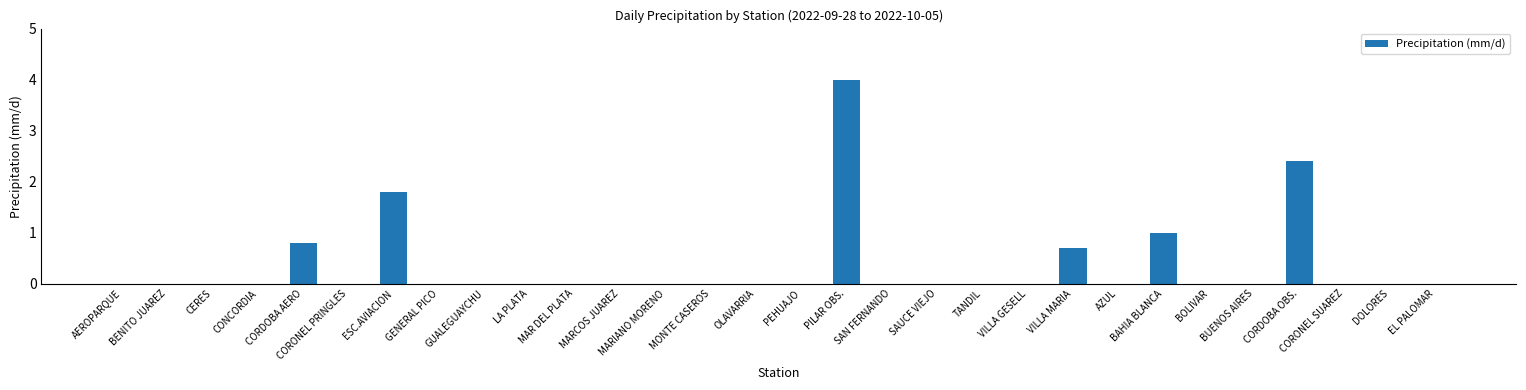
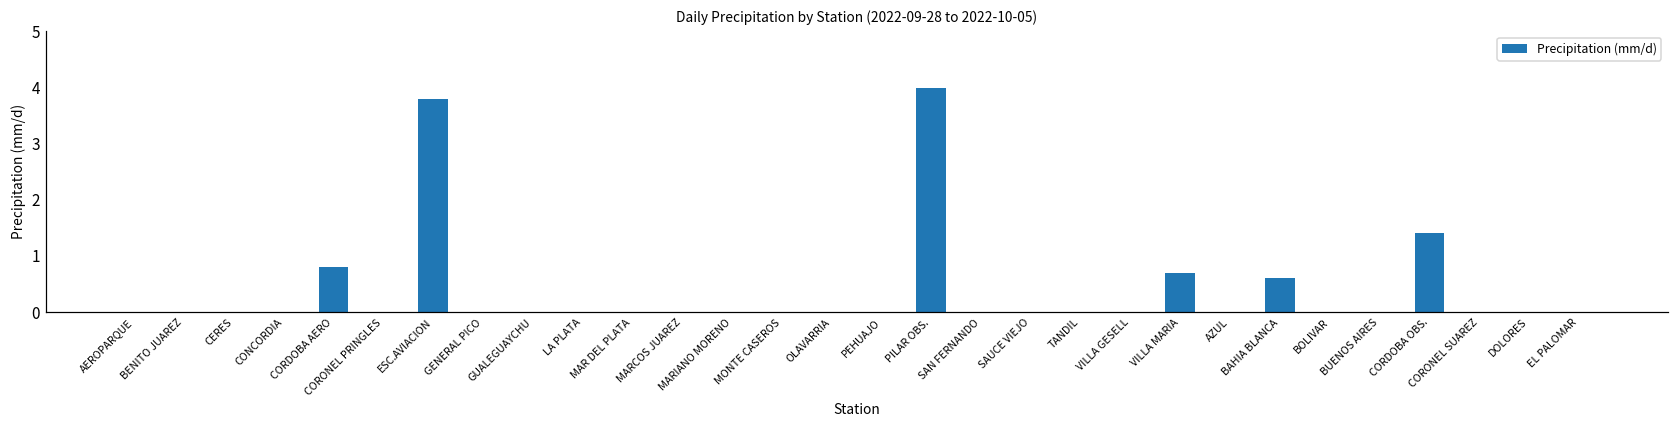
  {
    "AEROPARQUE": 0.0,
    "BENITO JUAREZ": 0.0,
    "CERES": 0.0,
    "CONCORDIA": 0.0,
    "CORDOBA AERO": 0.8,
    "CORONEL PRINGLES": 0.0,
-   "ESC.AVIACION": 1.8,
+   "ESC.AVIACION": 3.8,
    "GENERAL PICO": 0.0,
    "GUALEGUAYCHU": 0.0,
    "LA PLATA": 0.0,
    "MAR DEL PLATA": 0.0,
    "MARCOS JUAREZ": 0.0,
    "MARIANO MORENO": 0.0,
    "MONTE CASEROS": 0.0,
    "OLAVARRIA": 0.0,
    "PEHUAJO": 0.0,
    "PILAR OBS.": 4.0,
    "SAN FERNANDO": 0.0,
    "SAUCE VIEJO": 0.0,
    "TANDIL": 0.0,
    "VILLA GESELL": 0.0,
    "VILLA MARIA": 0.7,
    "AZUL": 0.0,
-   "BAHIA BLANCA": 1.0,
+   "BAHIA BLANCA": 0.6,
    "BOLIVAR": 0.0,
    "BUENOS AIRES": 0.0,
-   "CORDOBA OBS.": 2.4,
+   "CORDOBA OBS.": 1.4,
    "CORONEL SUAREZ": 0.0,
    "DOLORES": 0.0,
    "EL PALOMAR": 0.0
  }
